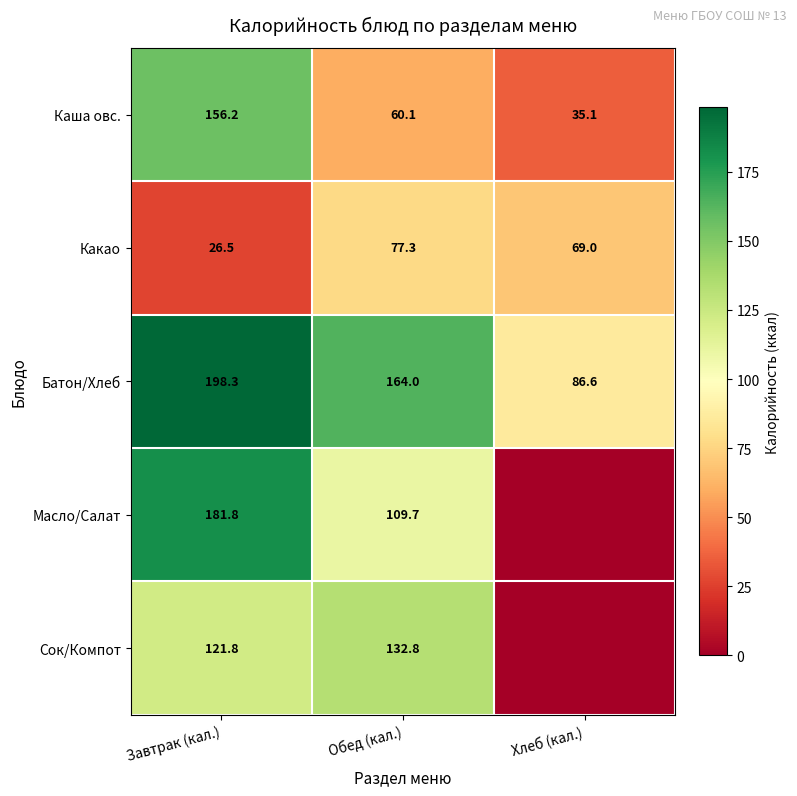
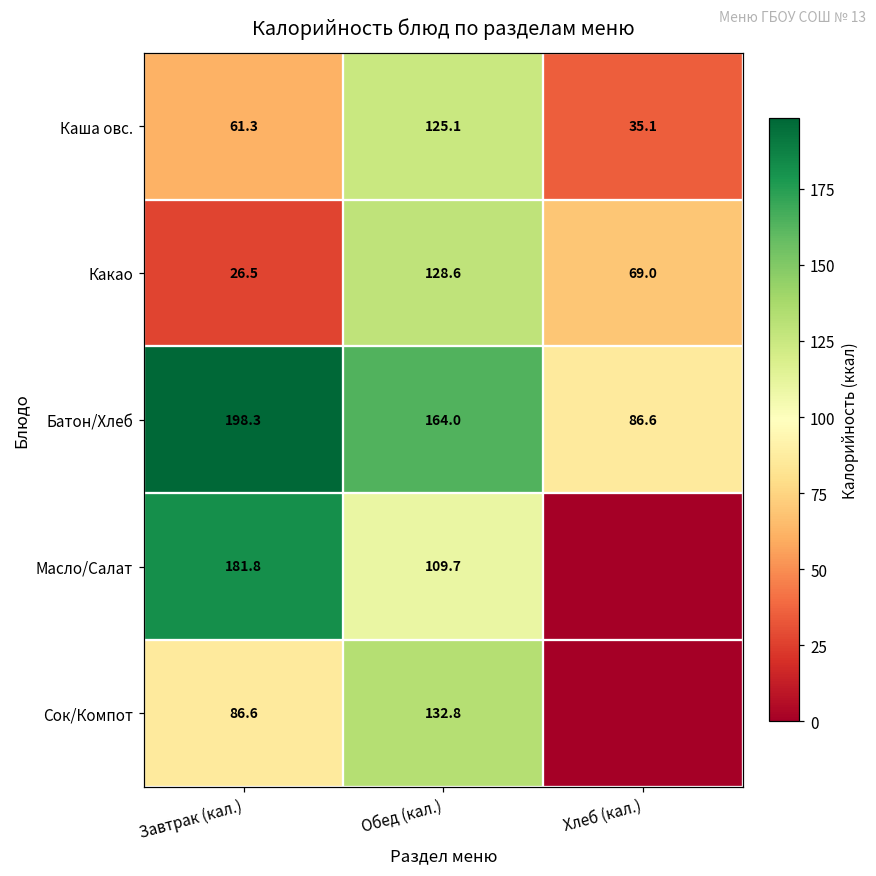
  {
    "Каша овс.": {
-     "Завтрак (кал.)": 156.2,
-     "Обед (кал.)": 60.1,
+     "Завтрак (кал.)": 61.3,
+     "Обед (кал.)": 125.1,
      "Хлеб (кал.)": 35.1
    },
    "Какао": {
      "Завтрак (кал.)": 26.5,
-     "Обед (кал.)": 77.3,
+     "Обед (кал.)": 128.6,
      "Хлеб (кал.)": 69.0
    },
    "Батон/Хлеб": {
      "Завтрак (кал.)": 198.3,
      "Обед (кал.)": 164.0,
      "Хлеб (кал.)": 86.6
    },
    "Масло/Салат": {
      "Завтрак (кал.)": 181.8,
      "Обед (кал.)": 109.7
    },
    "Сок/Компот": {
-     "Завтрак (кал.)": 121.8,
+     "Завтрак (кал.)": 86.6,
      "Обед (кал.)": 132.8
    }
  }
